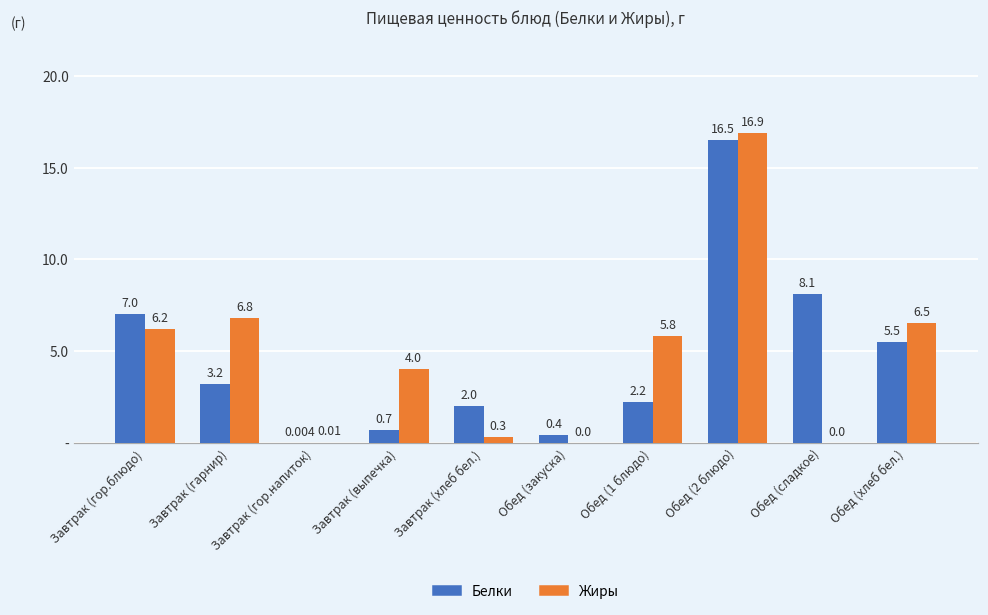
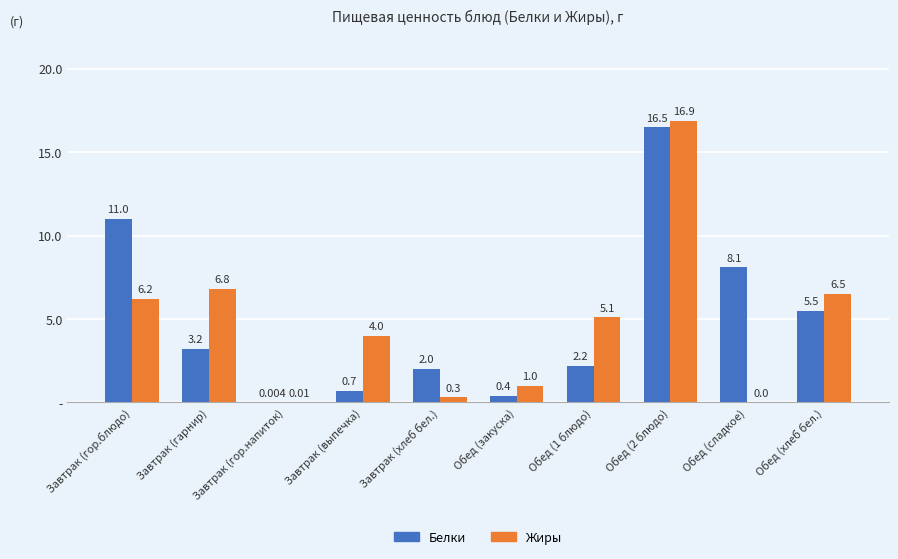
  {
    "Белки": {
-     "Завтрак (гор.блюдо)": 7.0,
+     "Завтрак (гор.блюдо)": 11.0,
      "Завтрак (гарнир)": 3.2,
      "Завтрак (гор.напиток)": 0.004,
      "Завтрак (выпечка)": 0.7,
      "Завтрак (хлеб бел.)": 2.0,
      "Обед (закуска)": 0.4,
      "Обед (1 блюдо)": 2.2,
      "Обед (2 блюдо)": 16.5,
      "Обед (сладкое)": 8.1,
      "Обед (хлеб бел.)": 5.5
    },
    "Жиры": {
      "Завтрак (гор.блюдо)": 6.2,
      "Завтрак (гарнир)": 6.8,
      "Завтрак (гор.напиток)": 0.01,
      "Завтрак (выпечка)": 4.0,
      "Завтрак (хлеб бел.)": 0.3,
-     "Обед (закуска)": 0.0,
-     "Обед (1 блюдо)": 5.8,
+     "Обед (закуска)": 1.0,
+     "Обед (1 блюдо)": 5.1,
      "Обед (2 блюдо)": 16.9,
      "Обед (сладкое)": 0.0,
      "Обед (хлеб бел.)": 6.5
    }
  }
